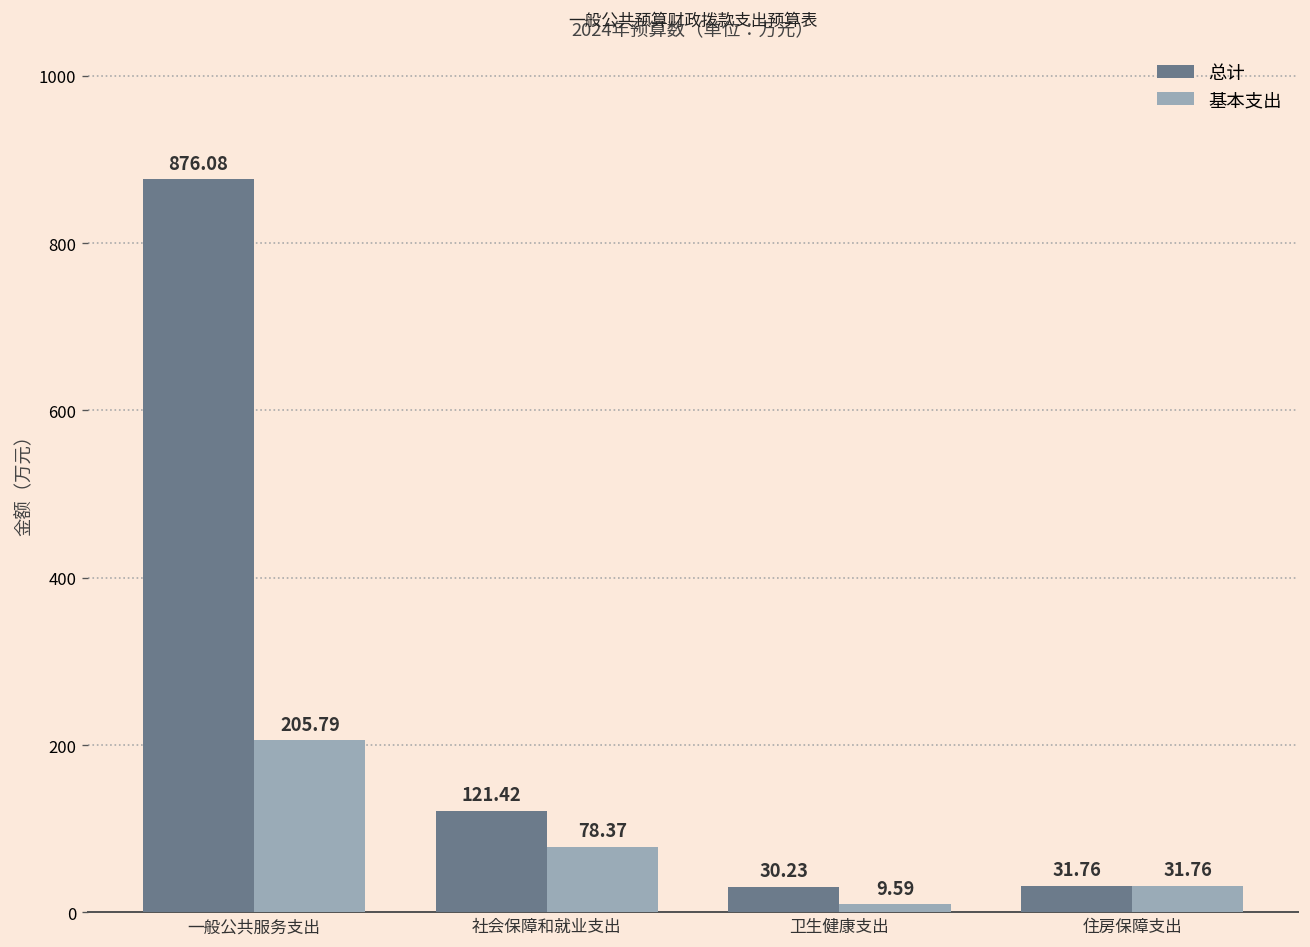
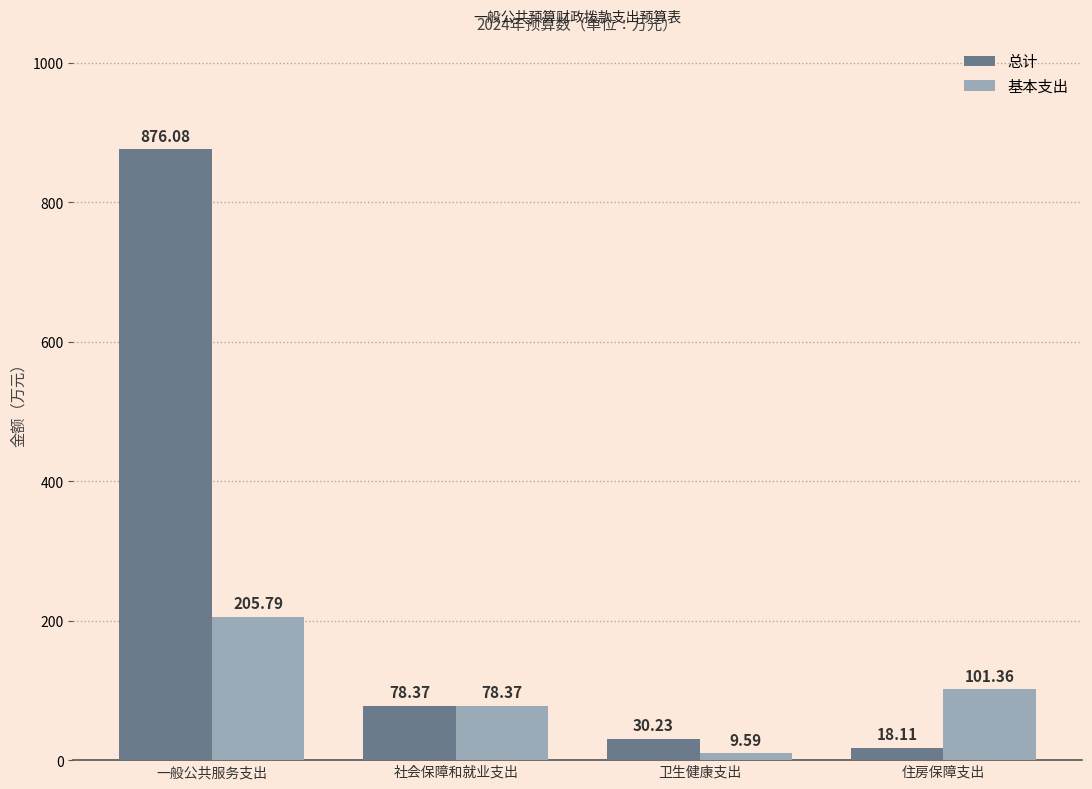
  {
    "总计": {
      "一般公共服务支出": 876.08,
-     "社会保障和就业支出": 121.42,
+     "社会保障和就业支出": 78.37,
      "卫生健康支出": 30.23,
-     "住房保障支出": 31.76
+     "住房保障支出": 18.11
    },
    "基本支出": {
      "一般公共服务支出": 205.79,
      "社会保障和就业支出": 78.37,
      "卫生健康支出": 9.59,
-     "住房保障支出": 31.76
+     "住房保障支出": 101.36
    }
  }
